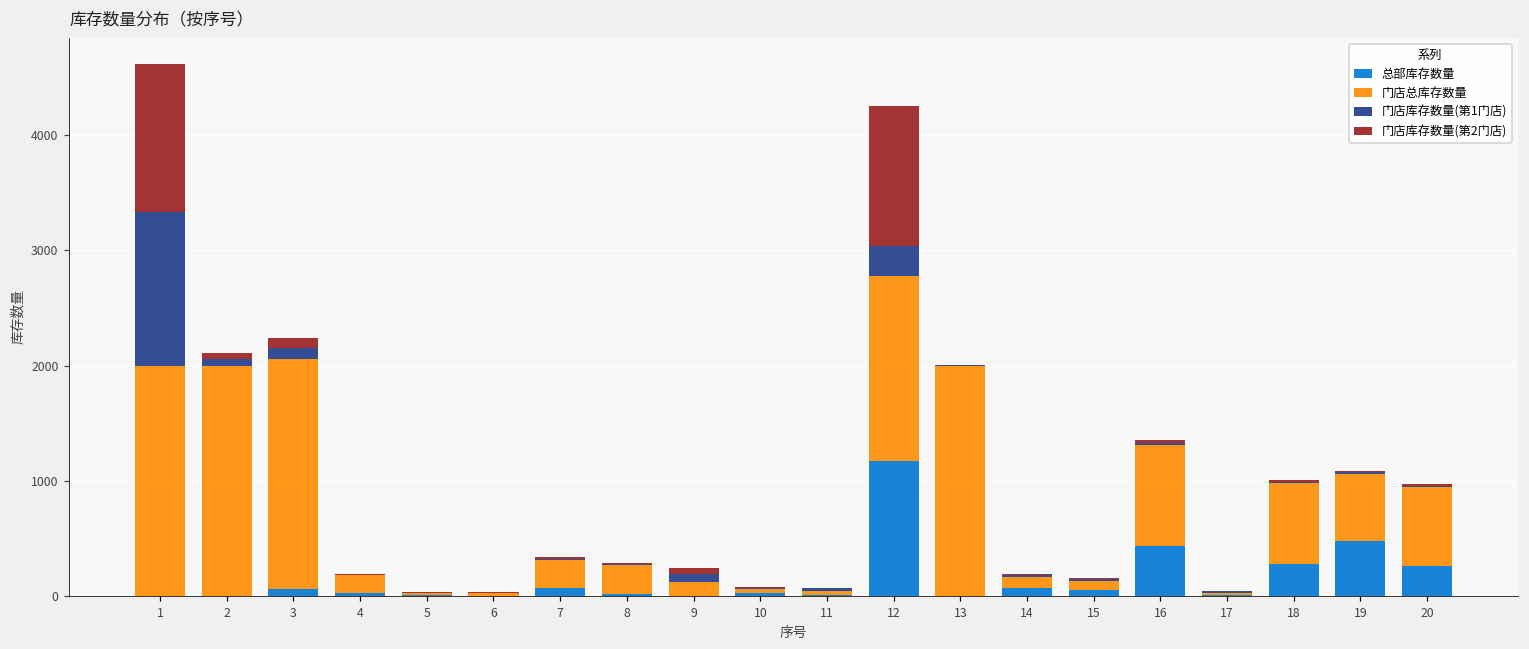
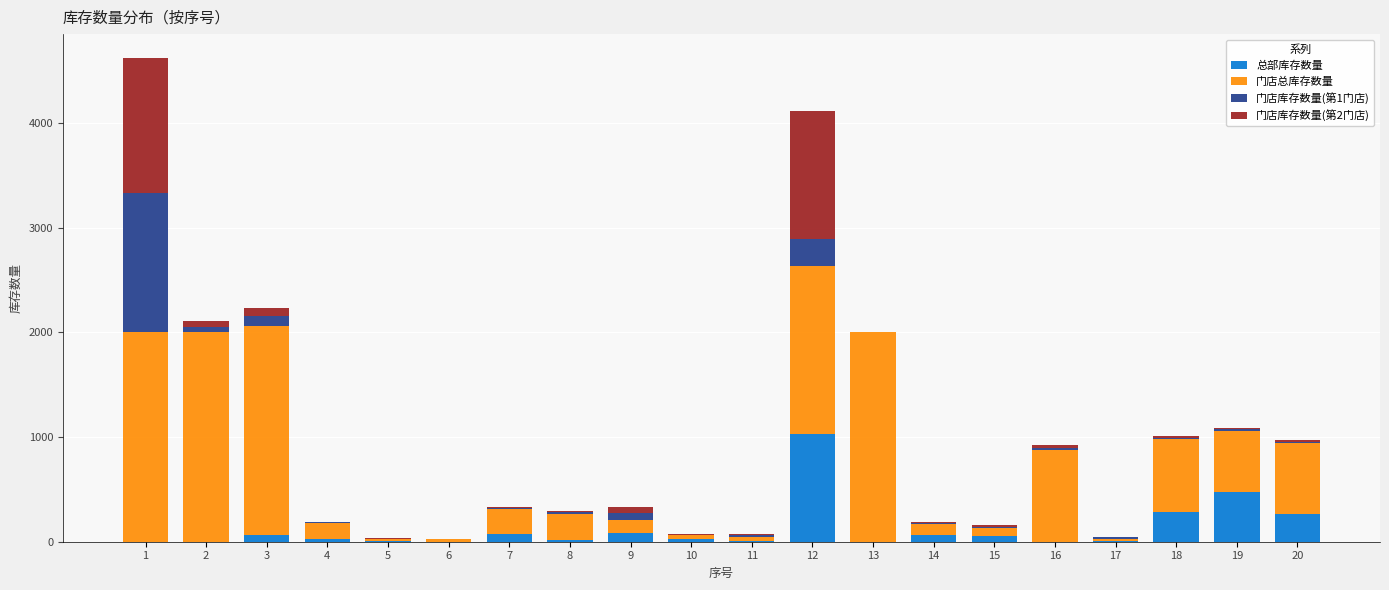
  {
    "总部库存数量": {
      "1": 0,
      "2": 0,
      "3": 60,
      "4": 30,
      "6": 0,
      "7": 70,
-     "9": 0,
+     "9": 80,
      "10": 30,
-     "12": 1170,
+     "12": 1030,
      "13": 0,
      "14": 70,
      "15": 50,
-     "16": 430,
+     "16": 0,
      "18": 280,
      "19": 470,
      "20": 260
    },
    "门店总库存数量": {
      "1": 2000,
      "2": 2000,
      "3": 2000,
      "4": 150,
      "7": 240,
      "8": 250,
      "9": 120,
      "10": 30,
      "11": 30,
      "12": 1610,
      "13": 2000,
      "14": 100,
      "15": 80,
      "16": 880,
      "18": 700,
      "19": 590,
      "20": 680
    },
    "门店库存数量(第1门店)": {
      "1": 1330,
      "2": 60,
      "3": 90,
      "9": 60,
      "11": 30,
      "12": 260
    },
    "门店库存数量(第2门店)": {
      "1": 1280,
      "2": 50,
      "3": 80,
      "9": 60,
      "12": 1220,
      "13": 0
    }
  }
